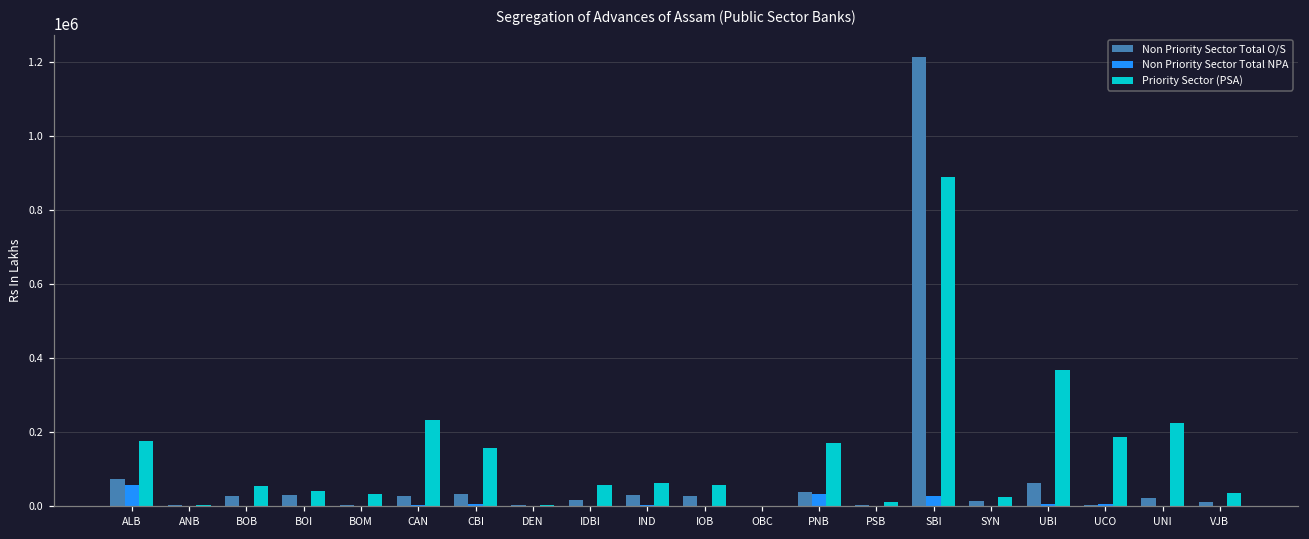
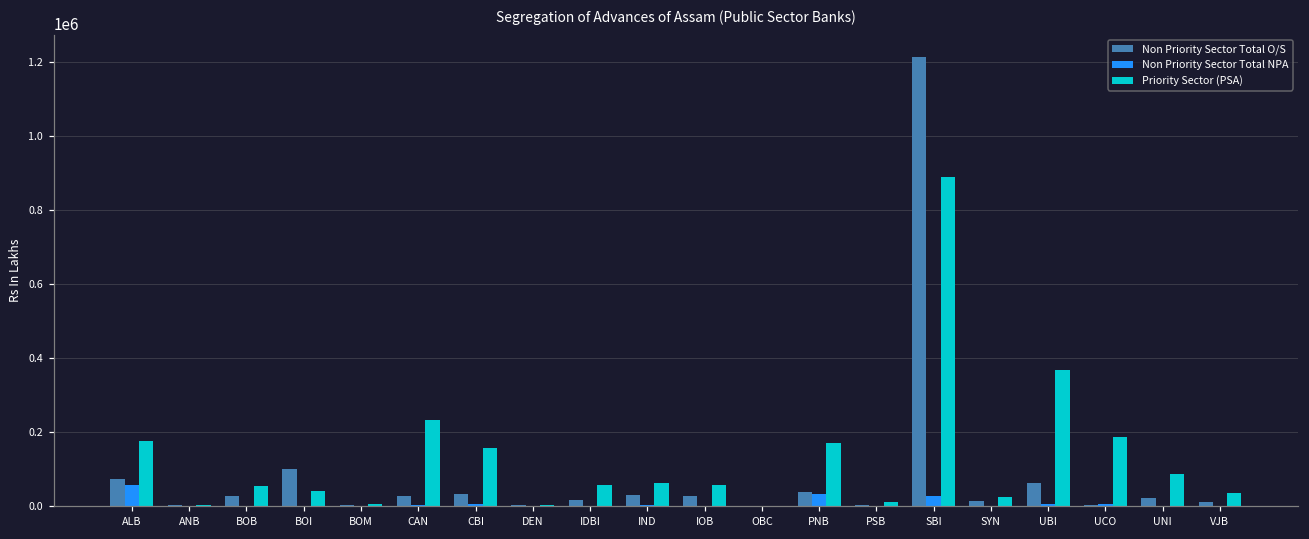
  {
    "Non Priority Sector Total O/S": {
      "ALB": 70000,
      "BOB": 30000,
-     "BOI": 30000,
+     "BOI": 100000,
      "CAN": 30000,
      "CBI": 30000,
      "IDBI": 20000,
      "IND": 30000,
      "IOB": 30000,
      "PNB": 40000,
      "SBI": 1210000,
      "SYN": 10000,
      "UBI": 60000,
      "UNI": 20000,
      "VJB": 10000
    },
    "Non Priority Sector Total NPA": {
      "ALB": 60000,
      "BOI": 0,
      "BOM": 0,
      "PNB": 30000,
      "SBI": 30000
    },
    "Priority Sector (PSA)": {
      "ALB": 180000,
      "BOB": 50000,
      "BOI": 40000,
-     "BOM": 30000,
+     "BOM": 10000,
      "CAN": 230000,
      "CBI": 160000,
      "IDBI": 60000,
      "IND": 60000,
      "IOB": 60000,
      "PNB": 170000,
      "PSB": 10000,
      "SBI": 890000,
      "SYN": 20000,
      "UBI": 370000,
      "UCO": 190000,
-     "UNI": 230000,
+     "UNI": 90000,
      "VJB": 30000
    }
  }
